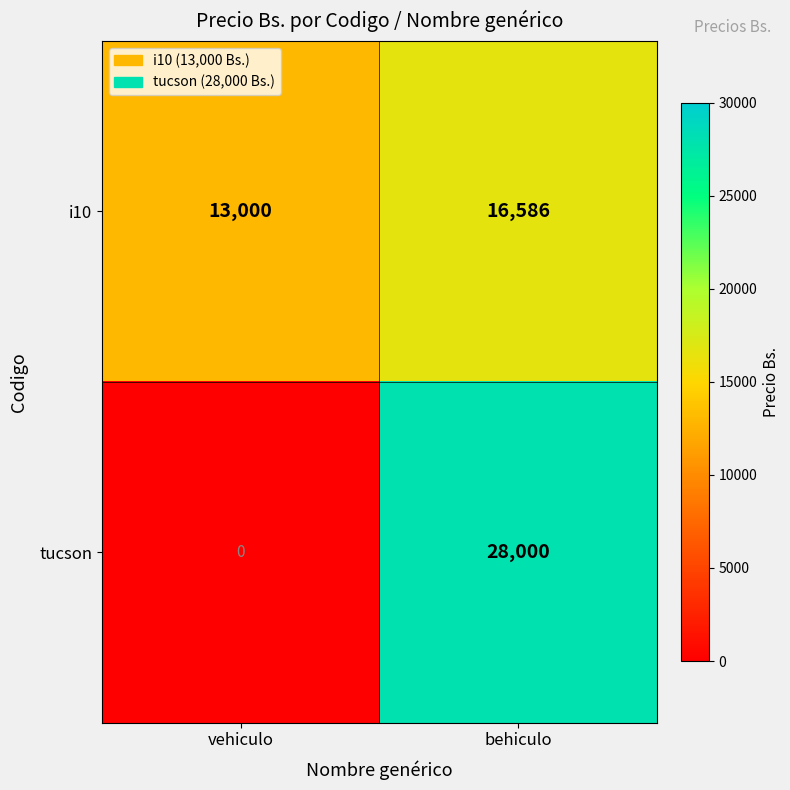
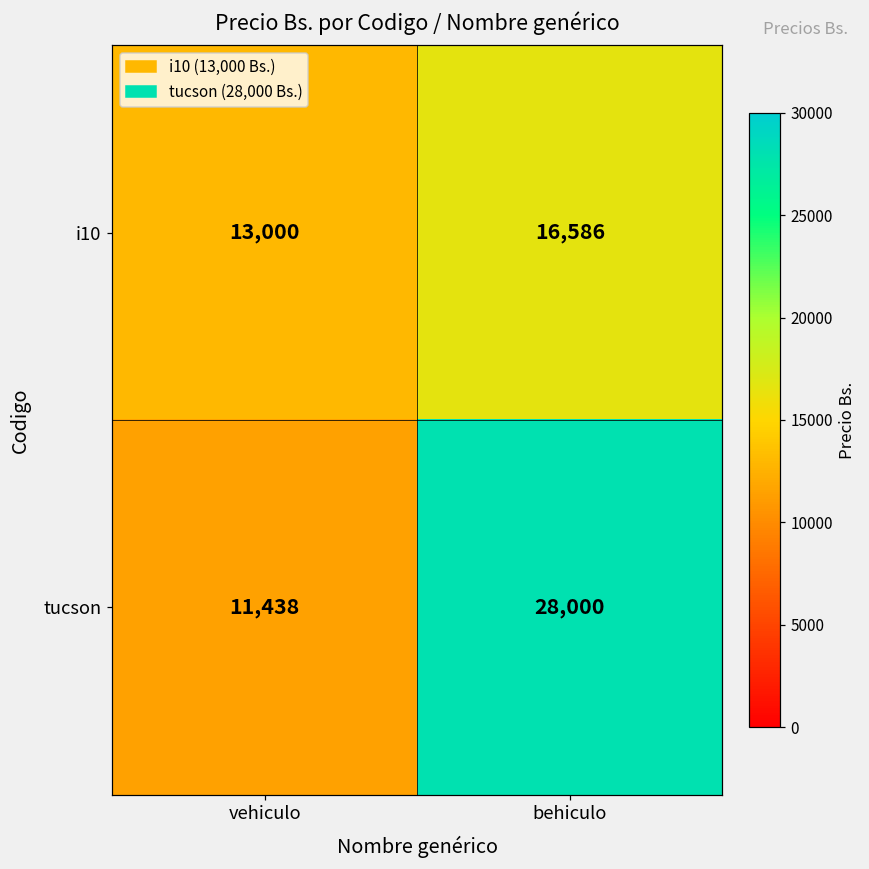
  {
    "i10": {
      "vehiculo": "13,000",
      "behiculo": "16,586"
    },
    "tucson": {
-     "vehiculo": "0",
+     "vehiculo": "11,438",
      "behiculo": "28,000"
    }
  }
